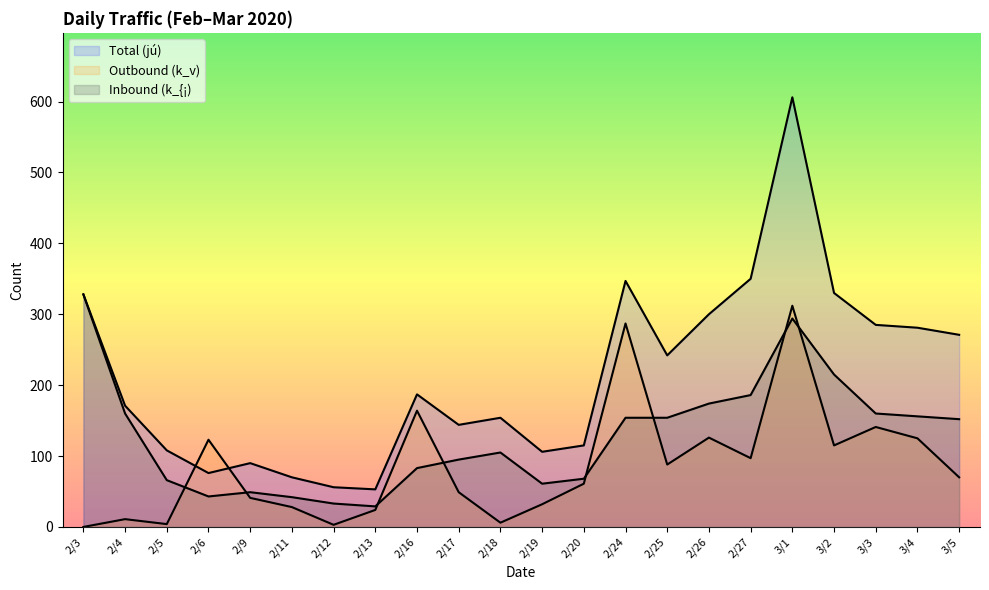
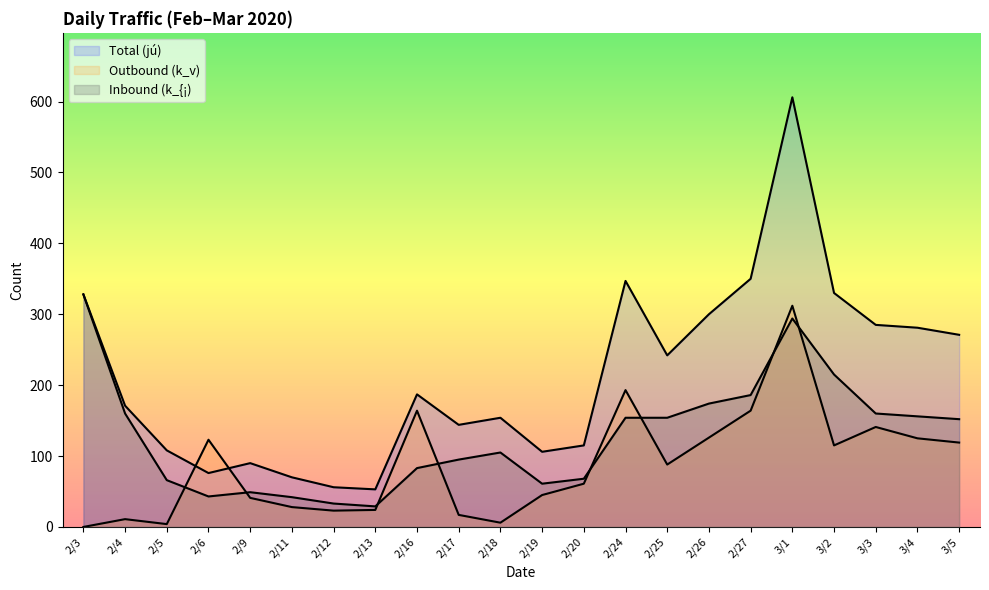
  {
    "Outbound (k_v)": {
      "2/3": 0,
      "2/4": 10,
      "2/5": 0,
      "2/6": 120,
      "2/9": 40,
      "2/11": 30,
-     "2/12": 0,
+     "2/12": 20,
      "2/13": 20,
      "2/16": 160,
-     "2/17": 50,
+     "2/17": 20,
      "2/18": 10,
-     "2/19": 30,
+     "2/19": 50,
      "2/20": 60,
-     "2/24": 290,
+     "2/24": 190,
      "2/25": 90,
      "2/26": 130,
-     "2/27": 100,
+     "2/27": 160,
      "3/1": 310,
      "3/2": 120,
      "3/3": 140,
      "3/4": 130,
-     "3/5": 70
+     "3/5": 120
    }
  }
